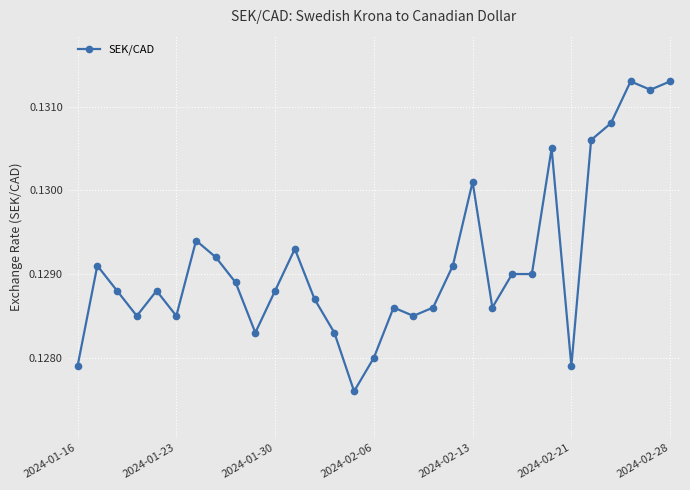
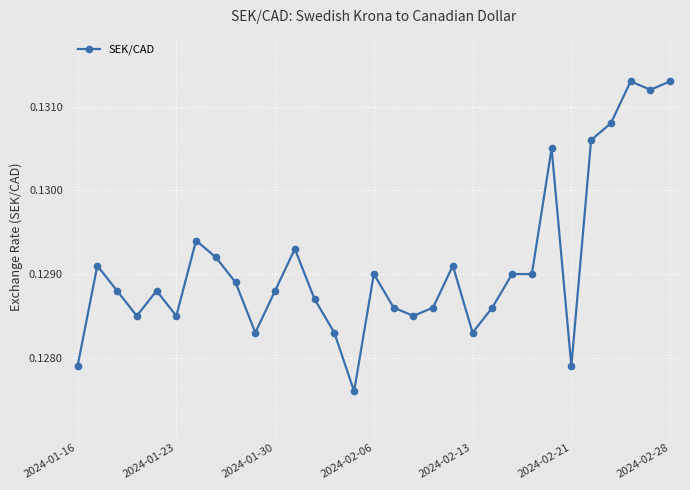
  {
    "2024-01-16": 0.1279,
    "2024-01-23": 0.1285,
    "2024-01-30": 0.1288,
-   "2024-02-06": 0.128,
-   "2024-02-13": 0.1301,
+   "2024-02-06": 0.129,
+   "2024-02-13": 0.1283,
    "2024-02-21": 0.1279,
    "2024-02-28": 0.1313
  }
